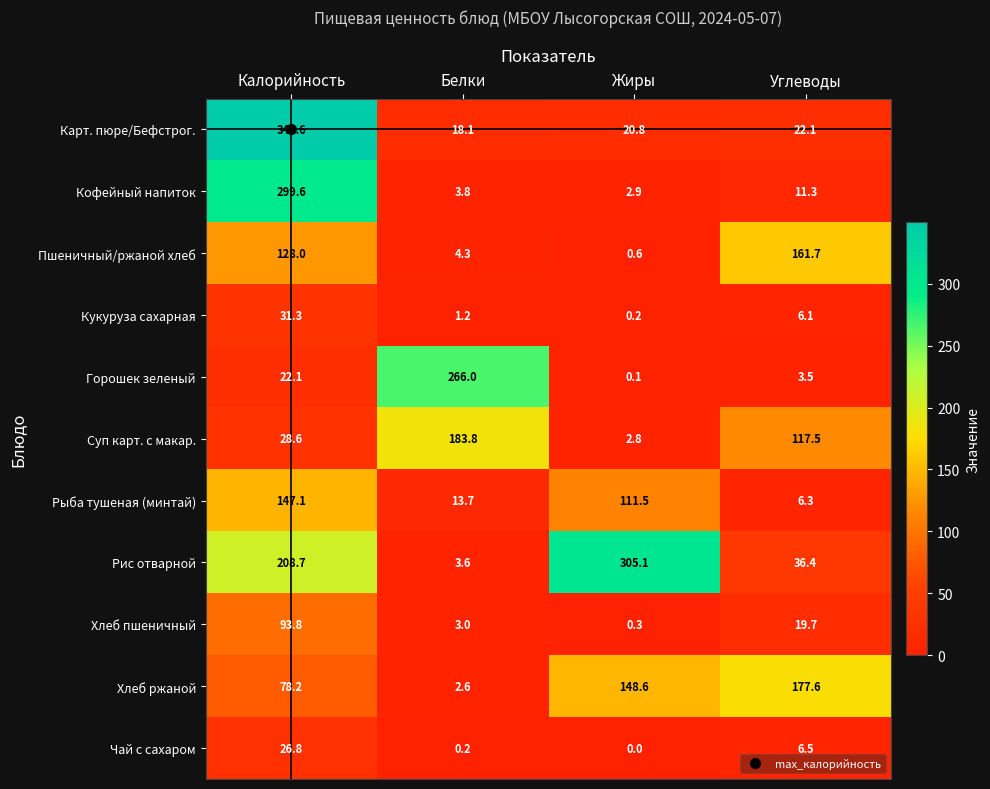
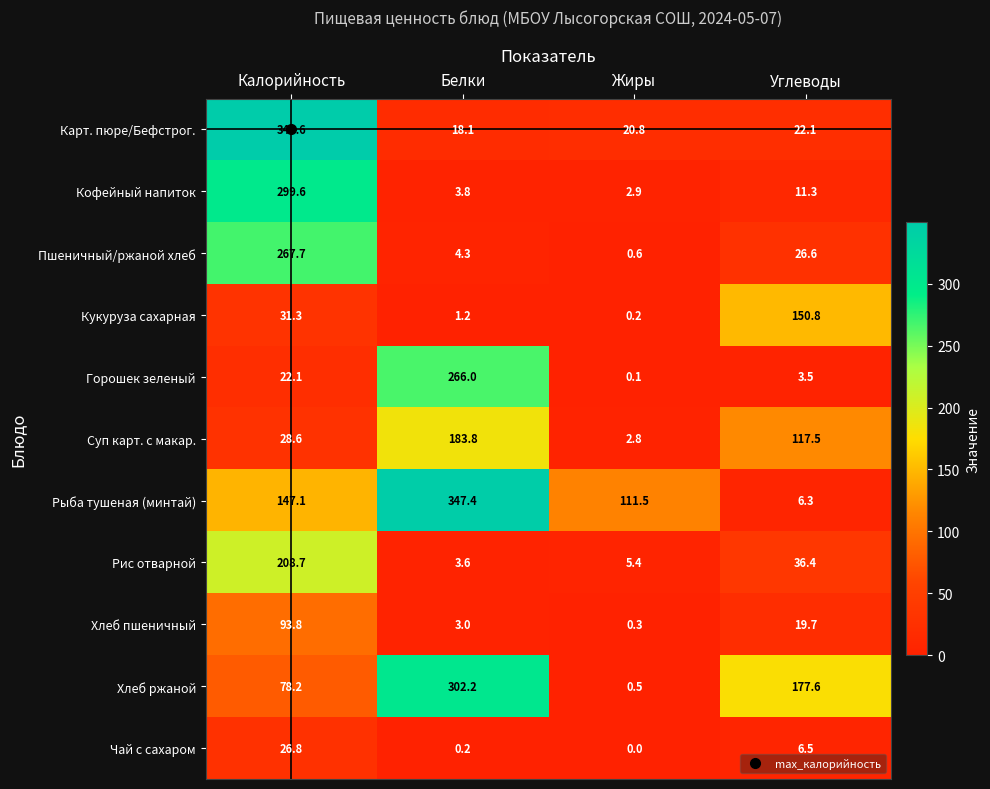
  {
    "Карт. пюре/Бефстрог.": {
      "Белки": 18.1,
      "Жиры": 20.8,
      "Углеводы": 22.1
    },
    "Кофейный напиток": {
      "Калорийность": 299.6,
      "Белки": 3.8,
      "Жиры": 2.9,
      "Углеводы": 11.3
    },
    "Пшеничный/ржаной хлеб": {
-     "Калорийность": 128.0,
+     "Калорийность": 267.7,
      "Белки": 4.3,
      "Жиры": 0.6,
-     "Углеводы": 161.7
+     "Углеводы": 26.6
    },
    "Кукуруза сахарная": {
      "Калорийность": 31.3,
      "Белки": 1.2,
      "Жиры": 0.2,
-     "Углеводы": 6.1
+     "Углеводы": 150.8
    },
    "Горошек зеленый": {
      "Калорийность": 22.1,
      "Белки": 266.0,
      "Жиры": 0.1,
      "Углеводы": 3.5
    },
    "Суп карт. с макар.": {
      "Калорийность": 28.6,
      "Белки": 183.8,
      "Жиры": 2.8,
      "Углеводы": 117.5
    },
    "Рыба тушеная (минтай)": {
      "Калорийность": 147.1,
-     "Белки": 13.7,
+     "Белки": 347.4,
      "Жиры": 111.5,
      "Углеводы": 6.3
    },
    "Рис отварной": {
      "Калорийность": 208.7,
      "Белки": 3.6,
-     "Жиры": 305.1,
+     "Жиры": 5.4,
      "Углеводы": 36.4
    },
    "Хлеб пшеничный": {
      "Калорийность": 93.8,
      "Белки": 3.0,
      "Жиры": 0.3,
      "Углеводы": 19.7
    },
    "Хлеб ржаной": {
      "Калорийность": 78.2,
-     "Белки": 2.6,
-     "Жиры": 148.6,
+     "Белки": 302.2,
+     "Жиры": 0.5,
      "Углеводы": 177.6
    },
    "Чай с сахаром": {
      "Калорийность": 26.8,
      "Белки": 0.2,
      "Жиры": 0.0
    }
  }
